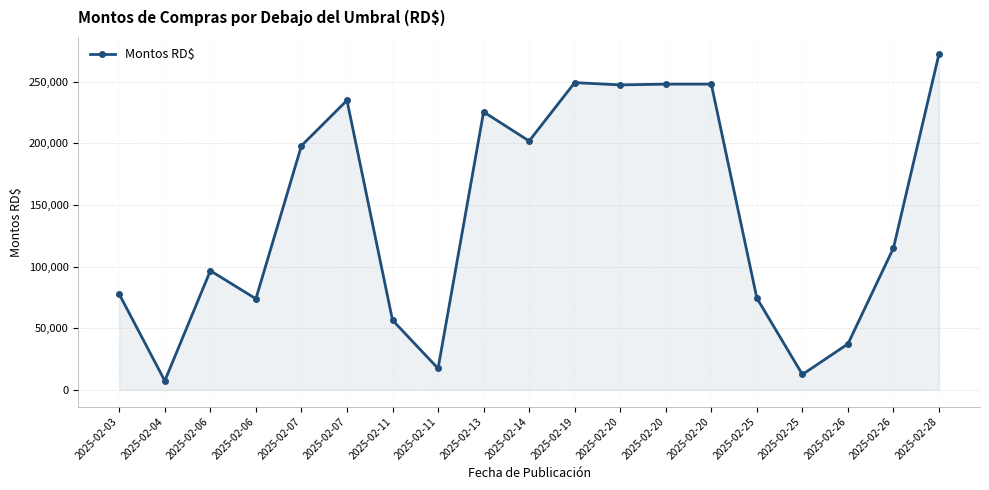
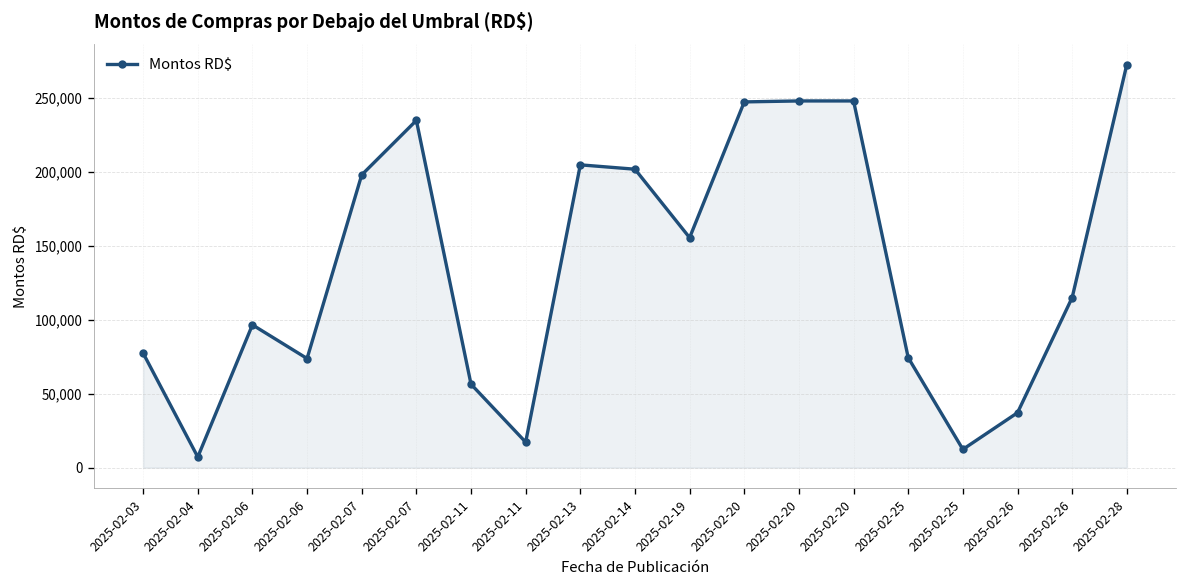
  {
    "2025-02-03": "78,000",
    "2025-02-04": "7,000",
-   "2025-02-13": "225,000",
+   "2025-02-13": "205,000",
    "2025-02-14": "202,000",
-   "2025-02-19": "249,000",
+   "2025-02-19": "156,000",
    "2025-02-28": "273,000"
  }
